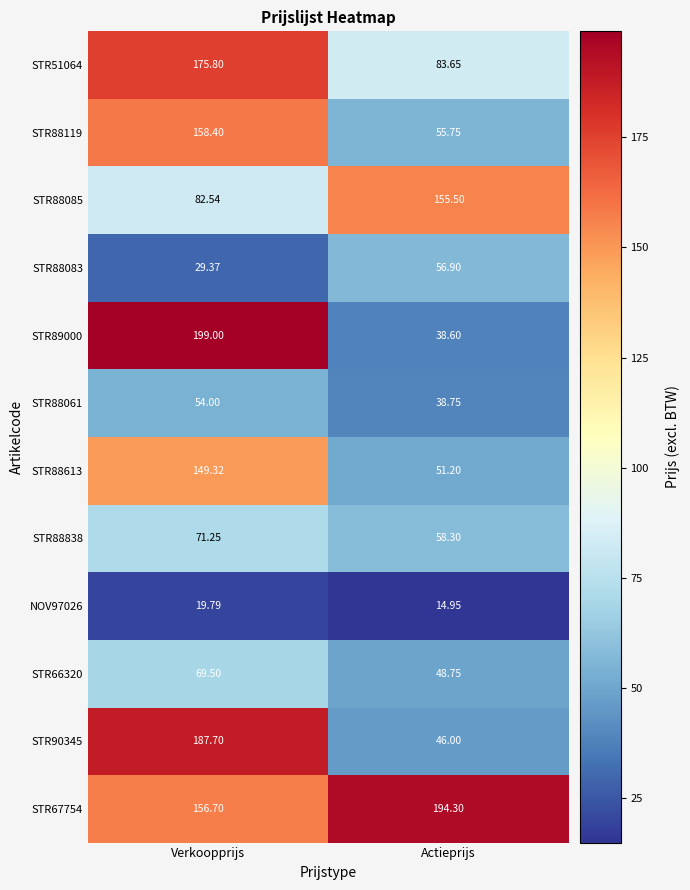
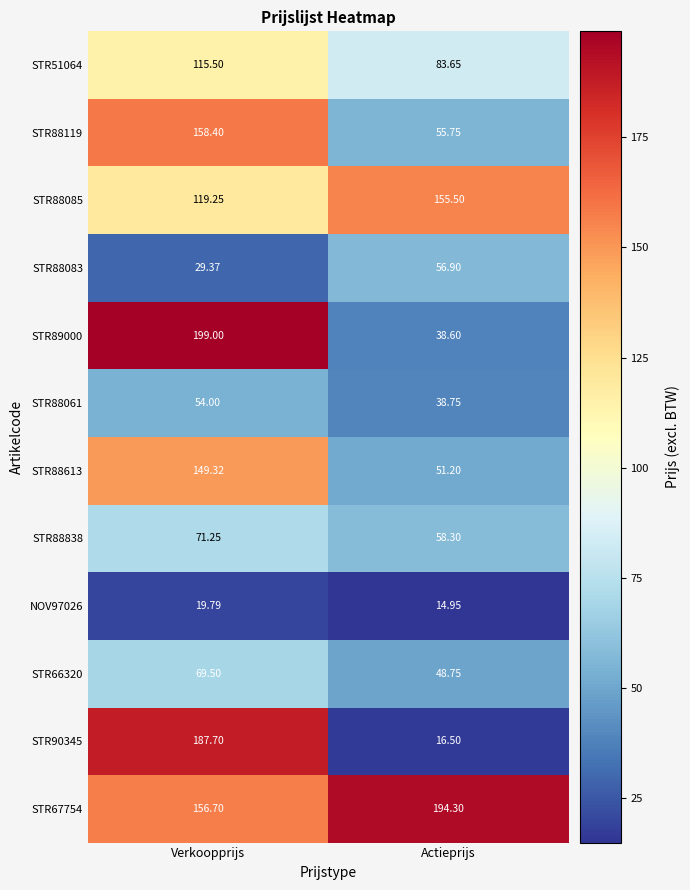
  {
    "STR51064": {
-     "Verkoopprijs": 175.80,
+     "Verkoopprijs": 115.50,
      "Actieprijs": 83.65
    },
    "STR88119": {
      "Verkoopprijs": 158.40,
      "Actieprijs": 55.75
    },
    "STR88085": {
-     "Verkoopprijs": 82.54,
+     "Verkoopprijs": 119.25,
      "Actieprijs": 155.50
    },
    "STR88083": {
      "Verkoopprijs": 29.37,
      "Actieprijs": 56.90
    },
    "STR89000": {
      "Verkoopprijs": 199.00,
      "Actieprijs": 38.60
    },
    "STR88061": {
      "Verkoopprijs": 54.00,
      "Actieprijs": 38.75
    },
    "STR88613": {
      "Verkoopprijs": 149.32,
      "Actieprijs": 51.20
    },
    "STR88838": {
      "Verkoopprijs": 71.25,
      "Actieprijs": 58.30
    },
    "NOV97026": {
      "Verkoopprijs": 19.79,
      "Actieprijs": 14.95
    },
    "STR66320": {
      "Verkoopprijs": 69.50,
      "Actieprijs": 48.75
    },
    "STR90345": {
      "Verkoopprijs": 187.70,
-     "Actieprijs": 46.00
+     "Actieprijs": 16.50
    },
    "STR67754": {
      "Verkoopprijs": 156.70,
      "Actieprijs": 194.30
    }
  }
